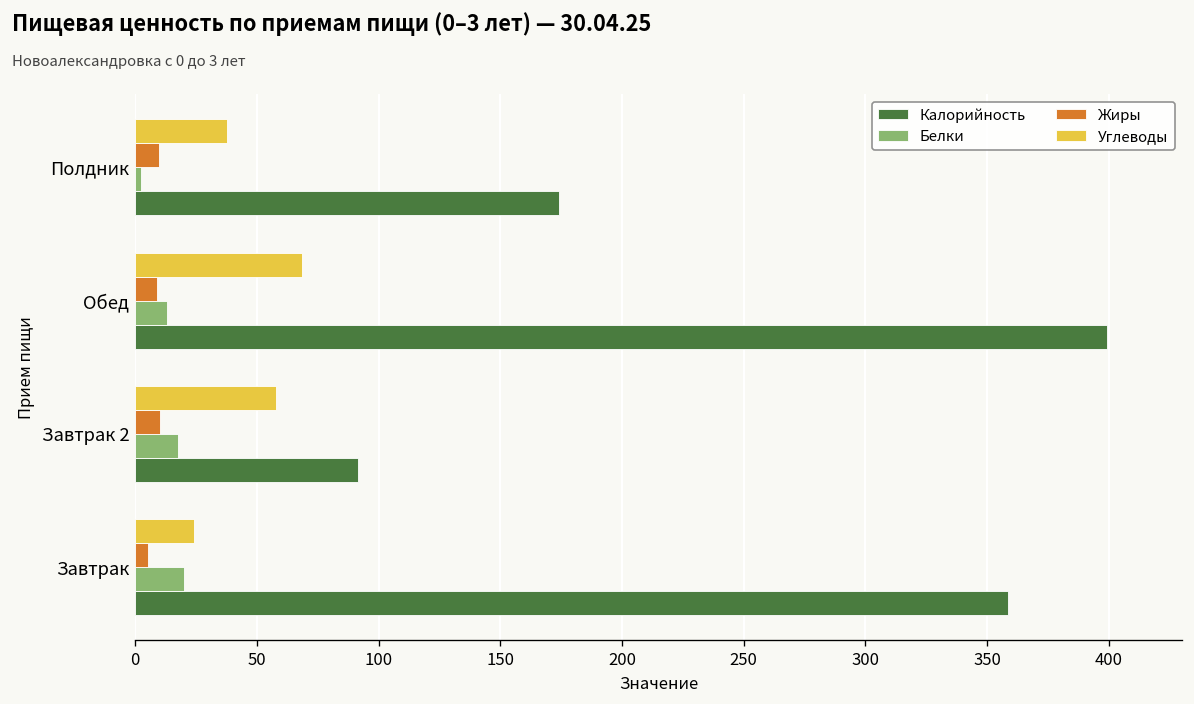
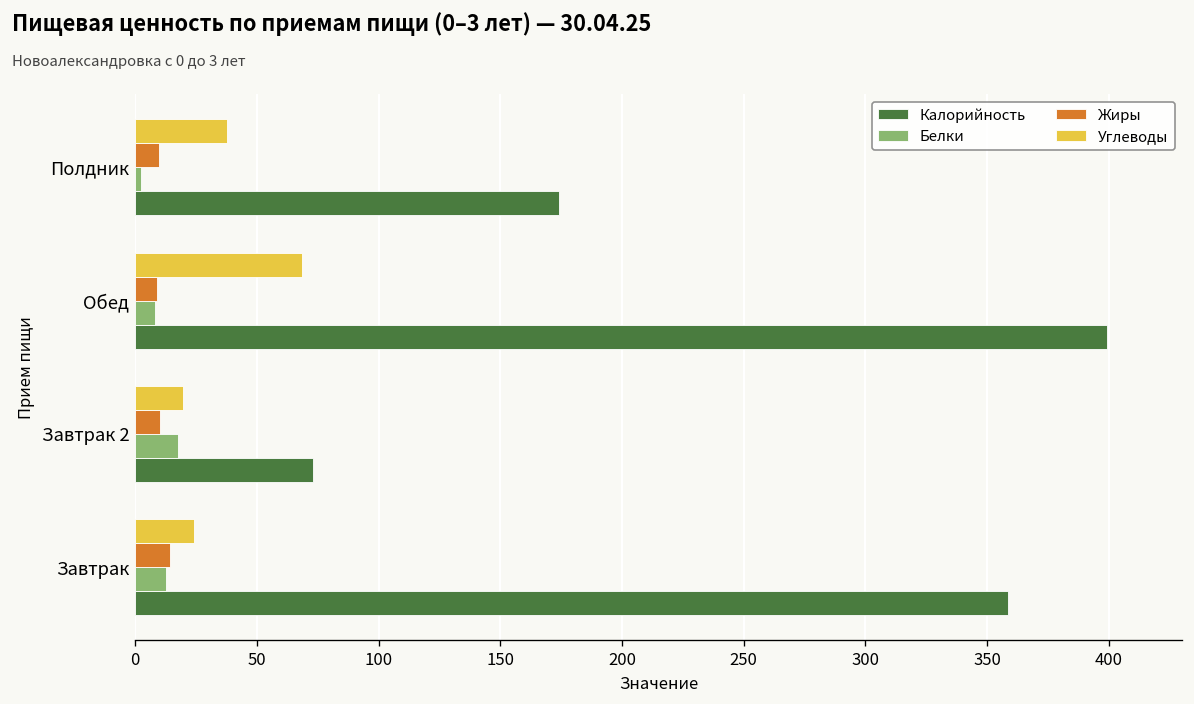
  {
    "Калорийность": {
      "Полдник": 174,
      "Обед": 399,
-     "Завтрак 2": 92,
+     "Завтрак 2": 73,
      "Завтрак": 359
    },
    "Белки": {
      "Полдник": 2,
-     "Обед": 13,
+     "Обед": 8,
      "Завтрак 2": 18,
-     "Завтрак": 20
+     "Завтрак": 13
    },
    "Жиры": {
      "Полдник": 10,
      "Обед": 9,
      "Завтрак 2": 10,
-     "Завтрак": 5
+     "Завтрак": 14
    },
    "Углеводы": {
      "Полдник": 38,
      "Обед": 69,
-     "Завтрак 2": 58,
+     "Завтрак 2": 20,
      "Завтрак": 24
    }
  }
